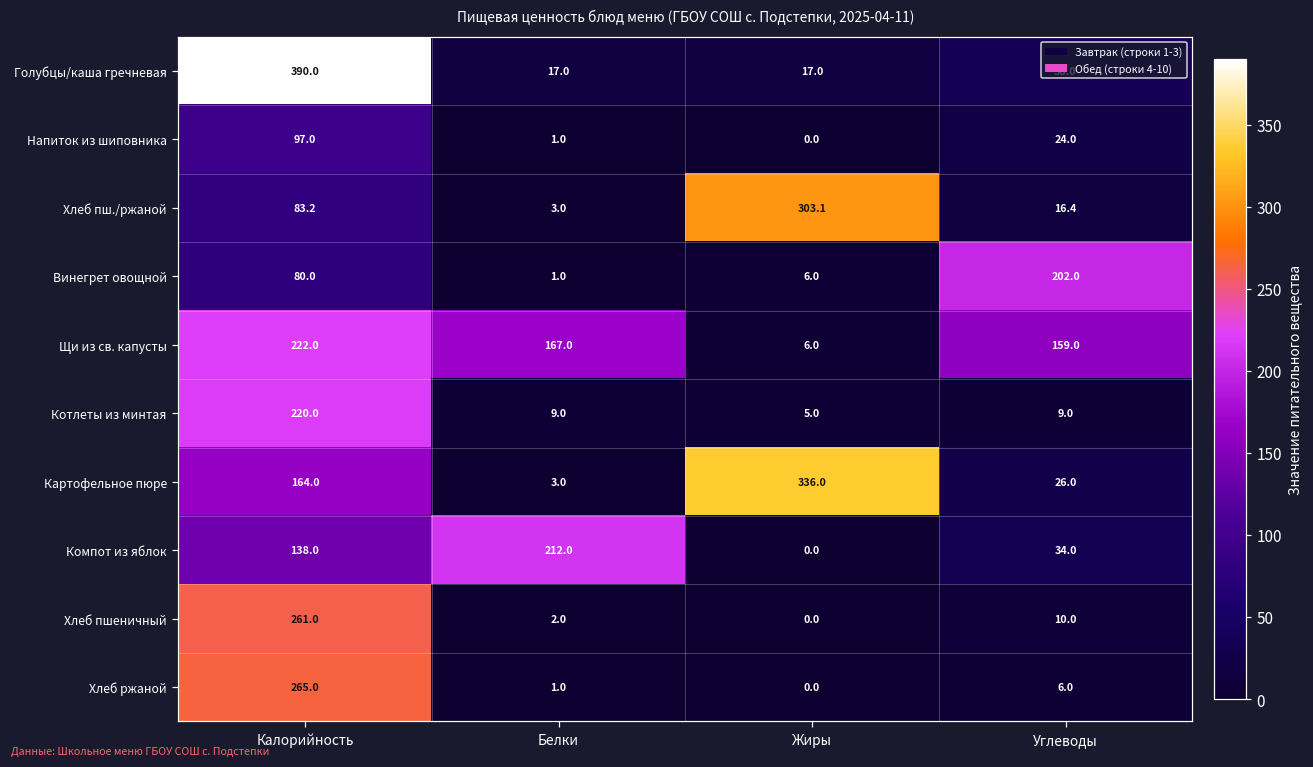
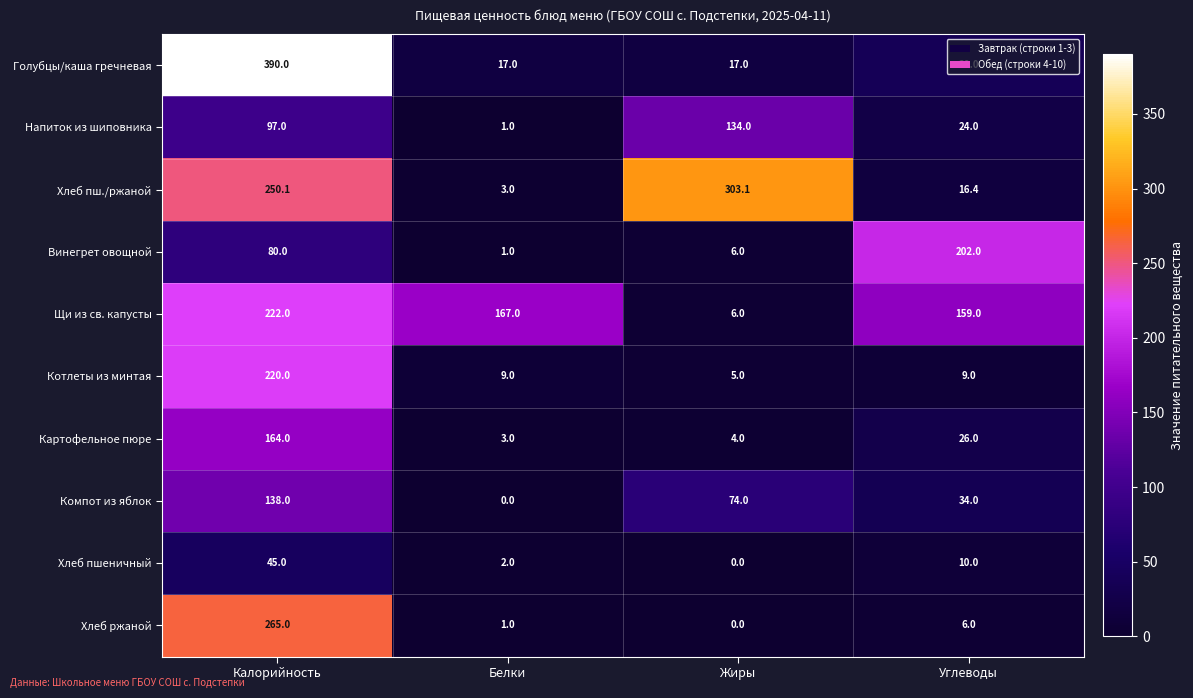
  {
    "Голубцы/каша гречневая": {
      "Калорийность": 390.0,
      "Белки": 17.0,
      "Жиры": 17.0
    },
    "Напиток из шиповника": {
      "Калорийность": 97.0,
      "Белки": 1.0,
-     "Жиры": 0.0,
+     "Жиры": 134.0,
      "Углеводы": 24.0
    },
    "Хлеб пш./ржаной": {
-     "Калорийность": 83.2,
+     "Калорийность": 250.1,
      "Белки": 3.0,
      "Жиры": 303.1,
      "Углеводы": 16.4
    },
    "Винегрет овощной": {
      "Калорийность": 80.0,
      "Белки": 1.0,
      "Жиры": 6.0,
      "Углеводы": 202.0
    },
    "Щи из св. капусты": {
      "Калорийность": 222.0,
      "Белки": 167.0,
      "Жиры": 6.0,
      "Углеводы": 159.0
    },
    "Котлеты из минтая": {
      "Калорийность": 220.0,
      "Белки": 9.0,
      "Жиры": 5.0,
      "Углеводы": 9.0
    },
    "Картофельное пюре": {
      "Калорийность": 164.0,
      "Белки": 3.0,
-     "Жиры": 336.0,
+     "Жиры": 4.0,
      "Углеводы": 26.0
    },
    "Компот из яблок": {
      "Калорийность": 138.0,
-     "Белки": 212.0,
-     "Жиры": 0.0,
+     "Белки": 0.0,
+     "Жиры": 74.0,
      "Углеводы": 34.0
    },
    "Хлеб пшеничный": {
-     "Калорийность": 261.0,
+     "Калорийность": 45.0,
      "Белки": 2.0,
      "Жиры": 0.0,
      "Углеводы": 10.0
    },
    "Хлеб ржаной": {
      "Калорийность": 265.0,
      "Белки": 1.0,
      "Жиры": 0.0,
      "Углеводы": 6.0
    }
  }
